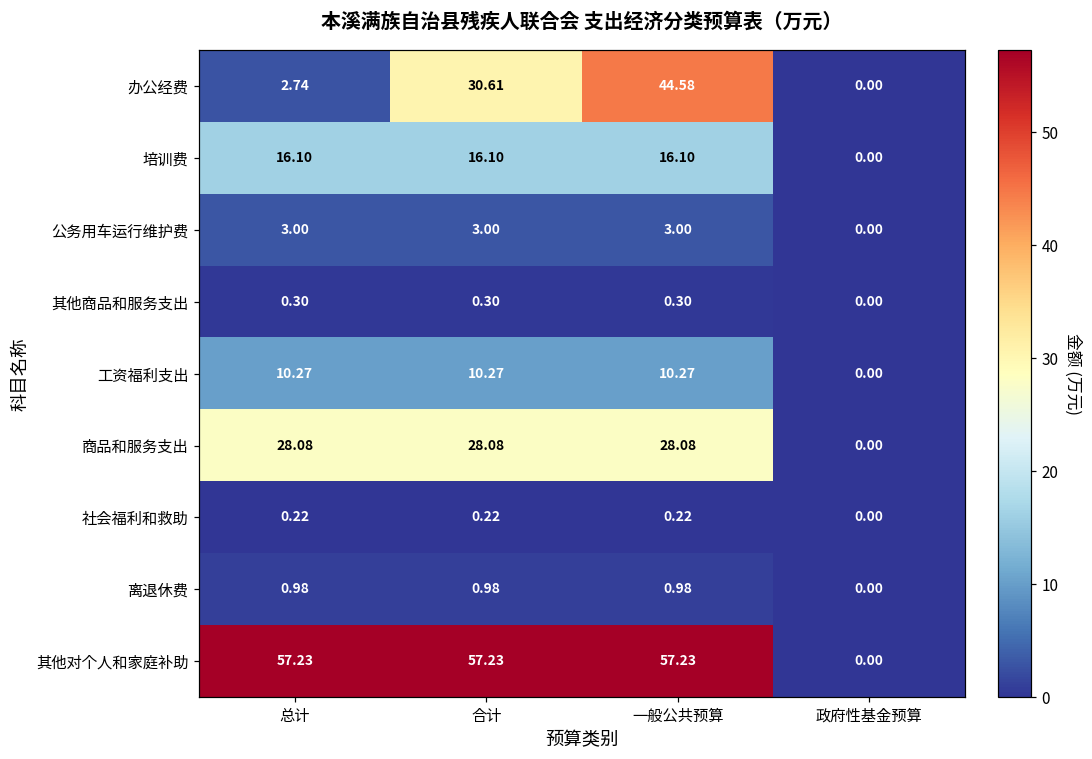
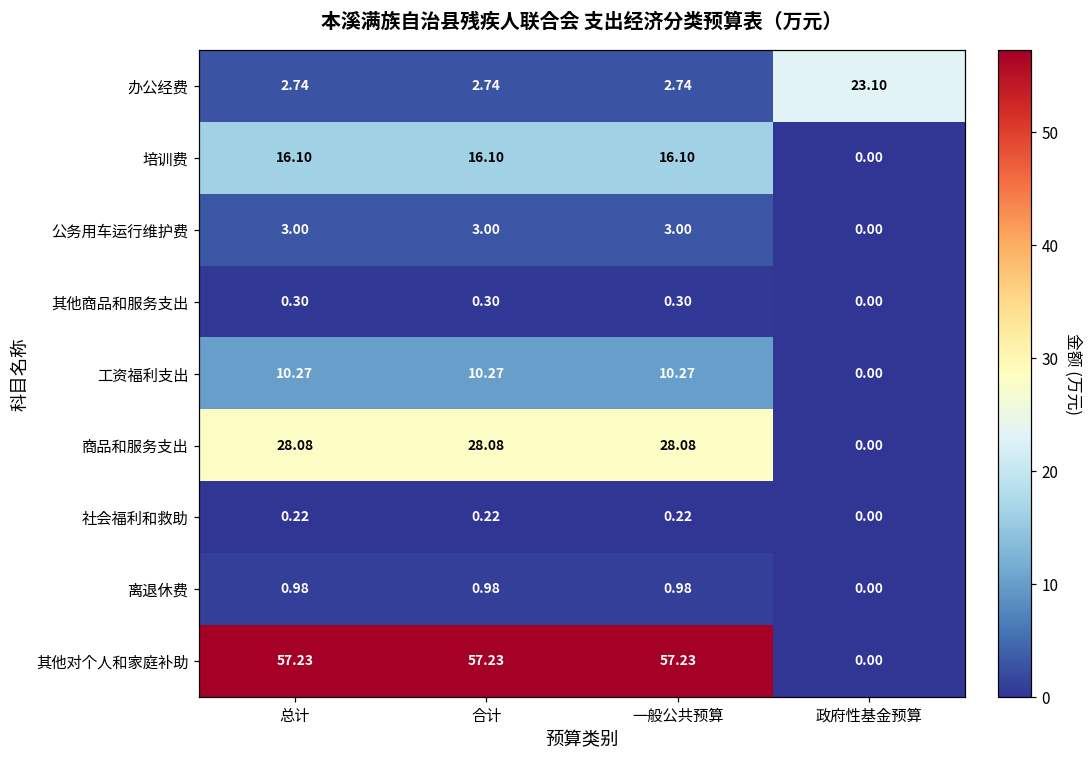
  {
    "办公经费": {
      "总计": 2.74,
-     "合计": 30.61,
-     "一般公共预算": 44.58,
-     "政府性基金预算": 0.00
+     "合计": 2.74,
+     "一般公共预算": 2.74,
+     "政府性基金预算": 23.10
    },
    "培训费": {
      "总计": 16.10,
      "合计": 16.10,
      "一般公共预算": 16.10,
      "政府性基金预算": 0.00
    },
    "公务用车运行维护费": {
      "总计": 3.00,
      "合计": 3.00,
      "一般公共预算": 3.00,
      "政府性基金预算": 0.00
    },
    "其他商品和服务支出": {
      "总计": 0.30,
      "合计": 0.30,
      "一般公共预算": 0.30,
      "政府性基金预算": 0.00
    },
    "工资福利支出": {
      "总计": 10.27,
      "合计": 10.27,
      "一般公共预算": 10.27,
      "政府性基金预算": 0.00
    },
    "商品和服务支出": {
      "总计": 28.08,
      "合计": 28.08,
      "一般公共预算": 28.08,
      "政府性基金预算": 0.00
    },
    "社会福利和救助": {
      "总计": 0.22,
      "合计": 0.22,
      "一般公共预算": 0.22,
      "政府性基金预算": 0.00
    },
    "离退休费": {
      "总计": 0.98,
      "合计": 0.98,
      "一般公共预算": 0.98,
      "政府性基金预算": 0.00
    },
    "其他对个人和家庭补助": {
      "总计": 57.23,
      "合计": 57.23,
      "一般公共预算": 57.23,
      "政府性基金预算": 0.00
    }
  }
